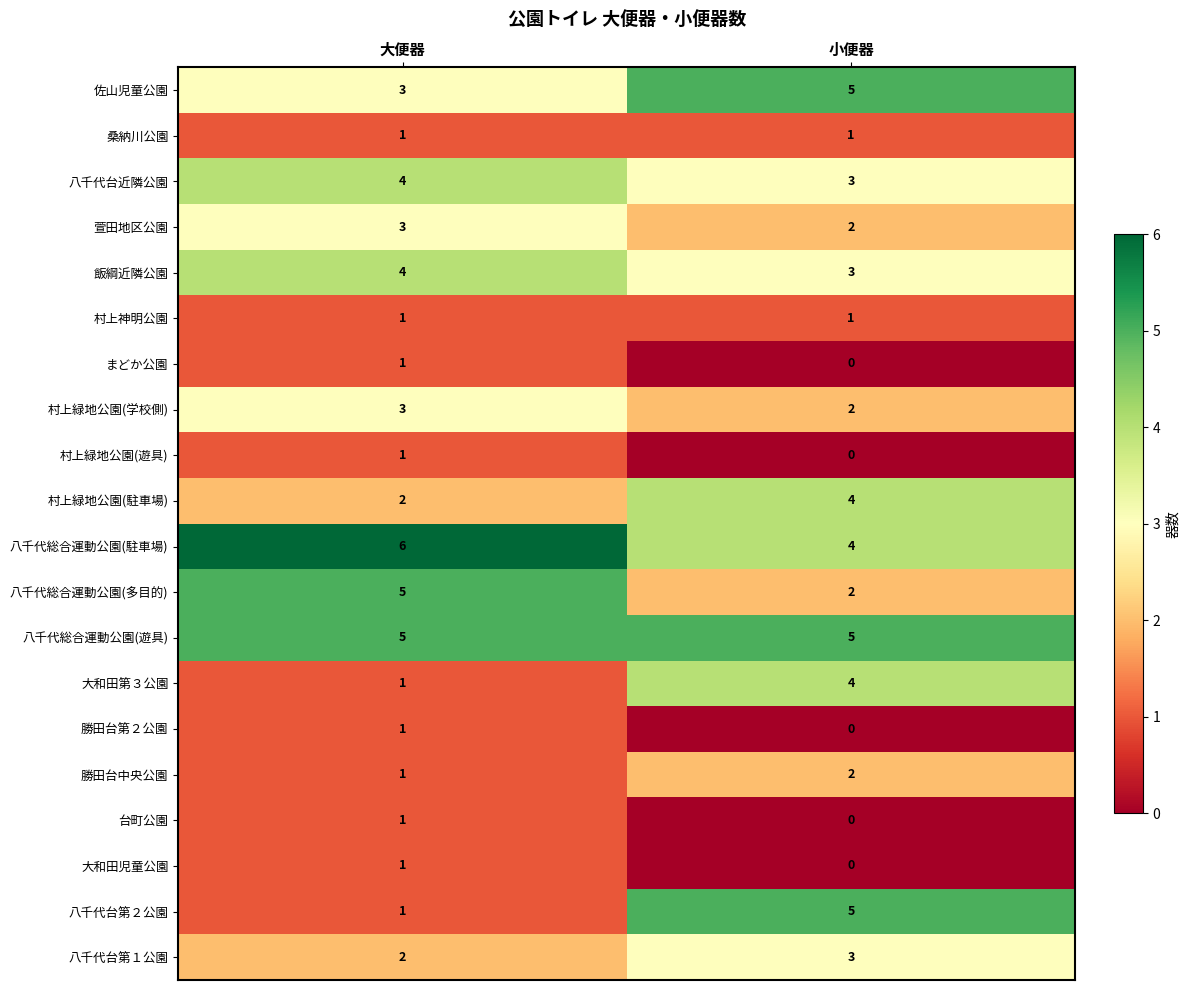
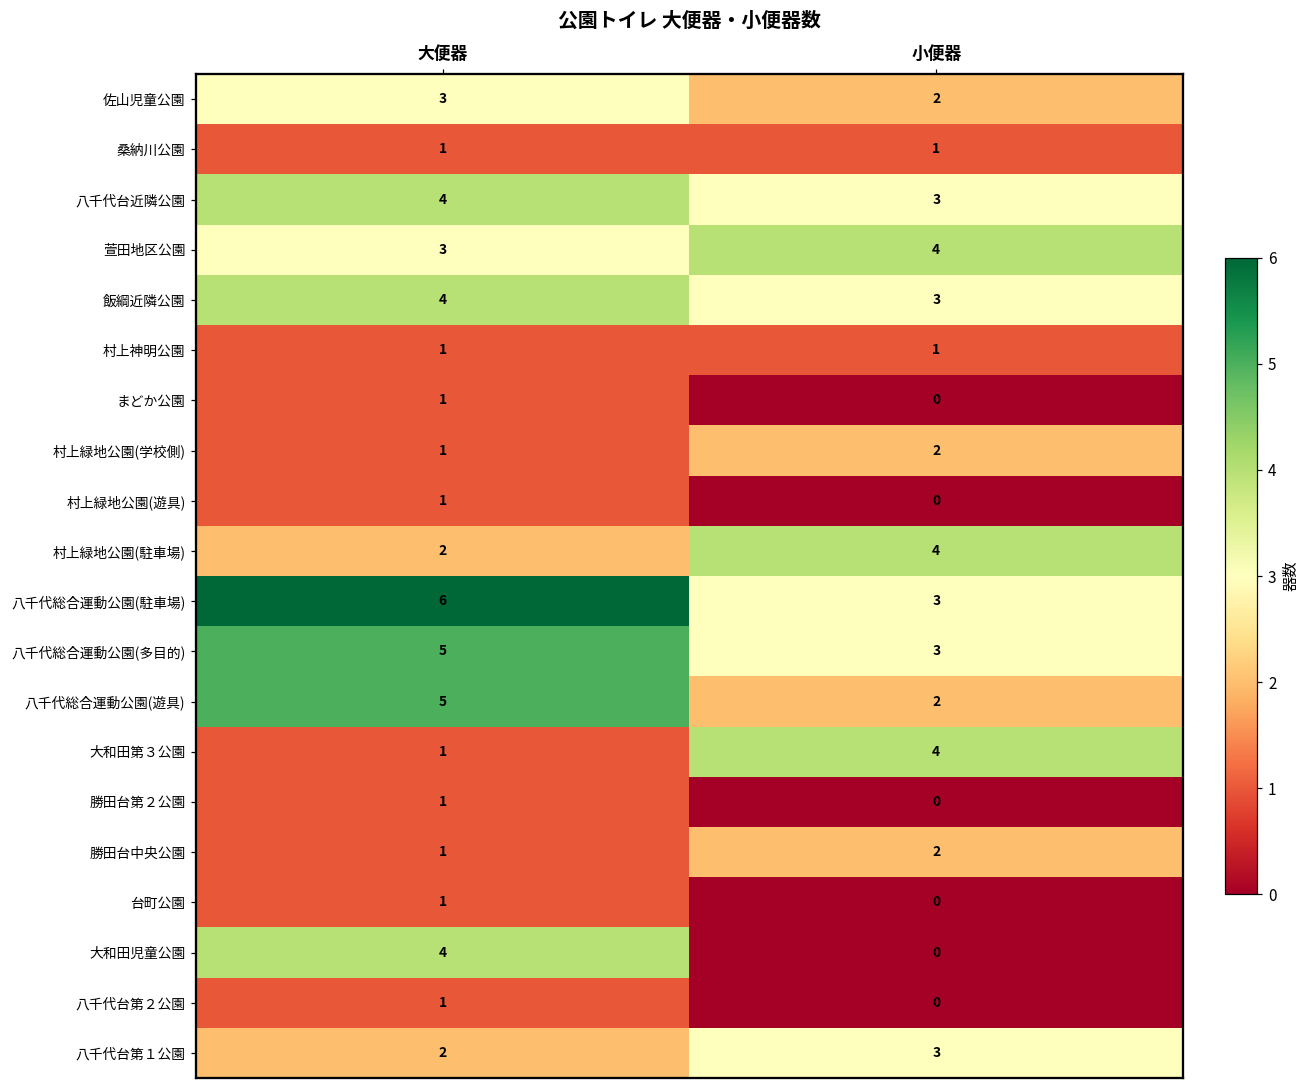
  {
    "佐山児童公園": {
      "大便器": 3,
-     "小便器": 5
+     "小便器": 2
    },
    "桑納川公園": {
      "大便器": 1,
      "小便器": 1
    },
    "八千代台近隣公園": {
      "大便器": 4,
      "小便器": 3
    },
    "萱田地区公園": {
      "大便器": 3,
-     "小便器": 2
+     "小便器": 4
    },
    "飯綱近隣公園": {
      "大便器": 4,
      "小便器": 3
    },
    "村上神明公園": {
      "大便器": 1,
      "小便器": 1
    },
    "まどか公園": {
      "大便器": 1,
      "小便器": 0
    },
    "村上緑地公園(学校側)": {
-     "大便器": 3,
+     "大便器": 1,
      "小便器": 2
    },
    "村上緑地公園(遊具)": {
      "大便器": 1,
      "小便器": 0
    },
    "村上緑地公園(駐車場)": {
      "大便器": 2,
      "小便器": 4
    },
    "八千代総合運動公園(駐車場)": {
      "大便器": 6,
-     "小便器": 4
+     "小便器": 3
    },
    "八千代総合運動公園(多目的)": {
      "大便器": 5,
-     "小便器": 2
+     "小便器": 3
    },
    "八千代総合運動公園(遊具)": {
      "大便器": 5,
-     "小便器": 5
+     "小便器": 2
    },
    "大和田第３公園": {
      "大便器": 1,
      "小便器": 4
    },
    "勝田台第２公園": {
      "大便器": 1,
      "小便器": 0
    },
    "勝田台中央公園": {
      "大便器": 1,
      "小便器": 2
    },
    "台町公園": {
      "大便器": 1,
      "小便器": 0
    },
    "大和田児童公園": {
-     "大便器": 1,
+     "大便器": 4,
      "小便器": 0
    },
    "八千代台第２公園": {
      "大便器": 1,
-     "小便器": 5
+     "小便器": 0
    },
    "八千代台第１公園": {
      "大便器": 2,
      "小便器": 3
    }
  }
